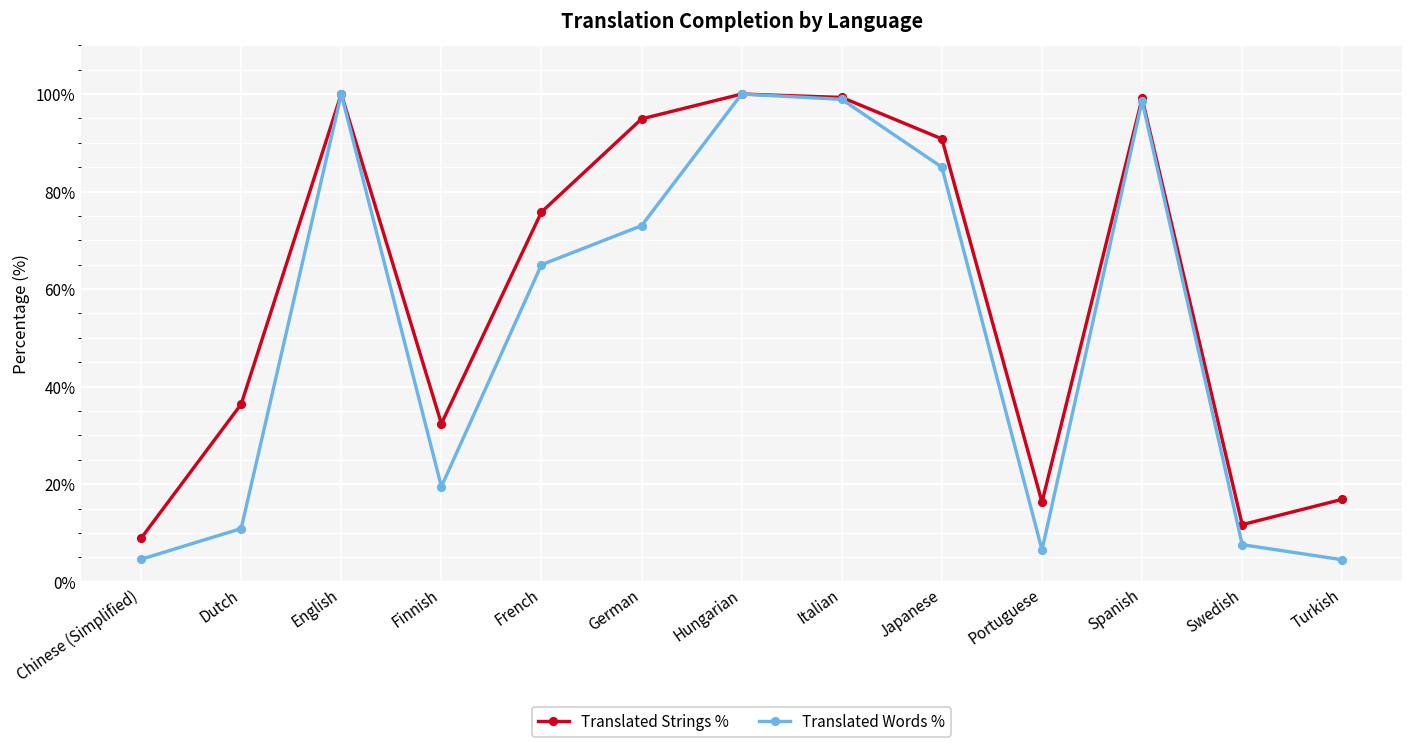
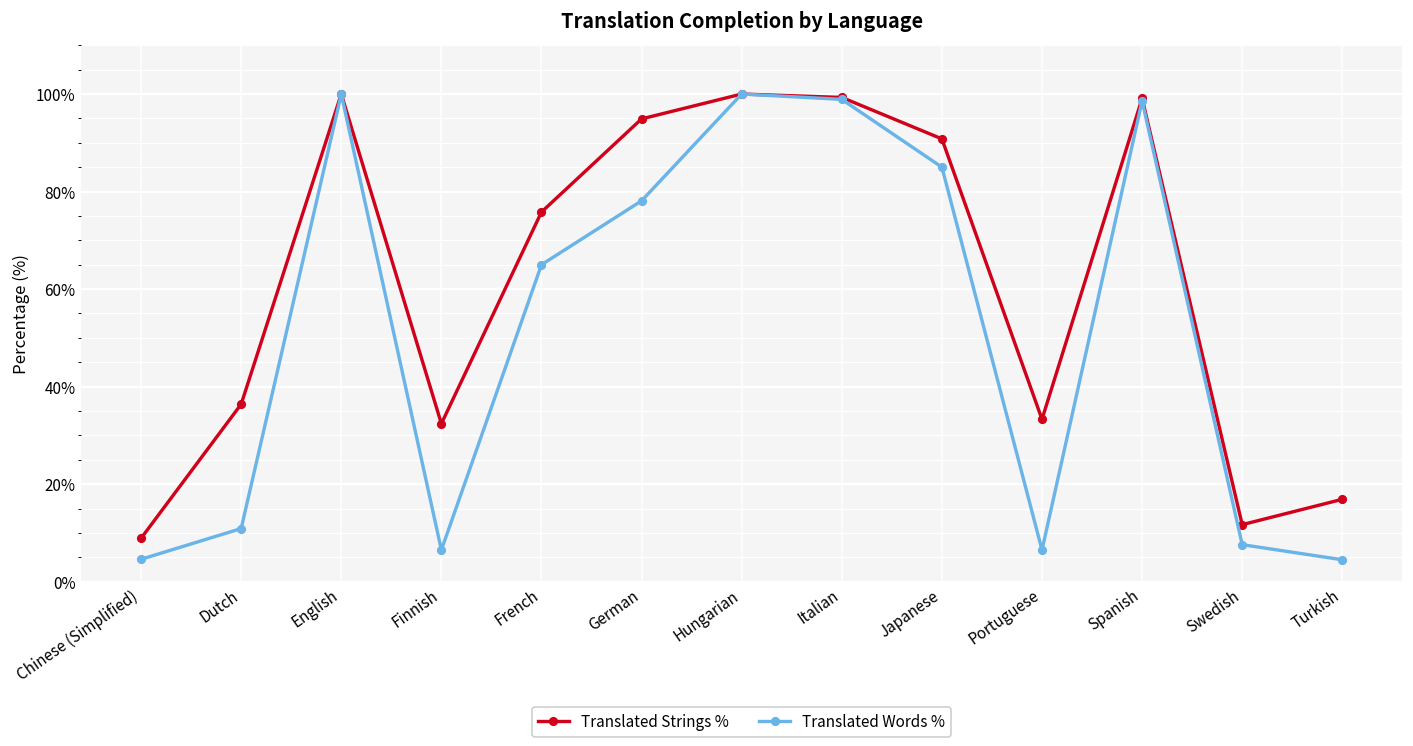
  {
    "Translated Strings %": {
      "Chinese (Simplified)": "9%",
      "Dutch": "36%",
      "Finnish": "32%",
      "French": "76%",
      "German": "95%",
      "Japanese": "91%",
-     "Portuguese": "16%",
+     "Portuguese": "33%",
      "Swedish": "12%",
      "Turkish": "17%"
    },
    "Translated Words %": {
      "Chinese (Simplified)": "5%",
      "Dutch": "11%",
-     "Finnish": "20%",
+     "Finnish": "7%",
      "French": "65%",
-     "German": "73%",
+     "German": "78%",
      "Japanese": "85%",
      "Portuguese": "7%",
      "Swedish": "8%",
      "Turkish": "5%"
    }
  }
